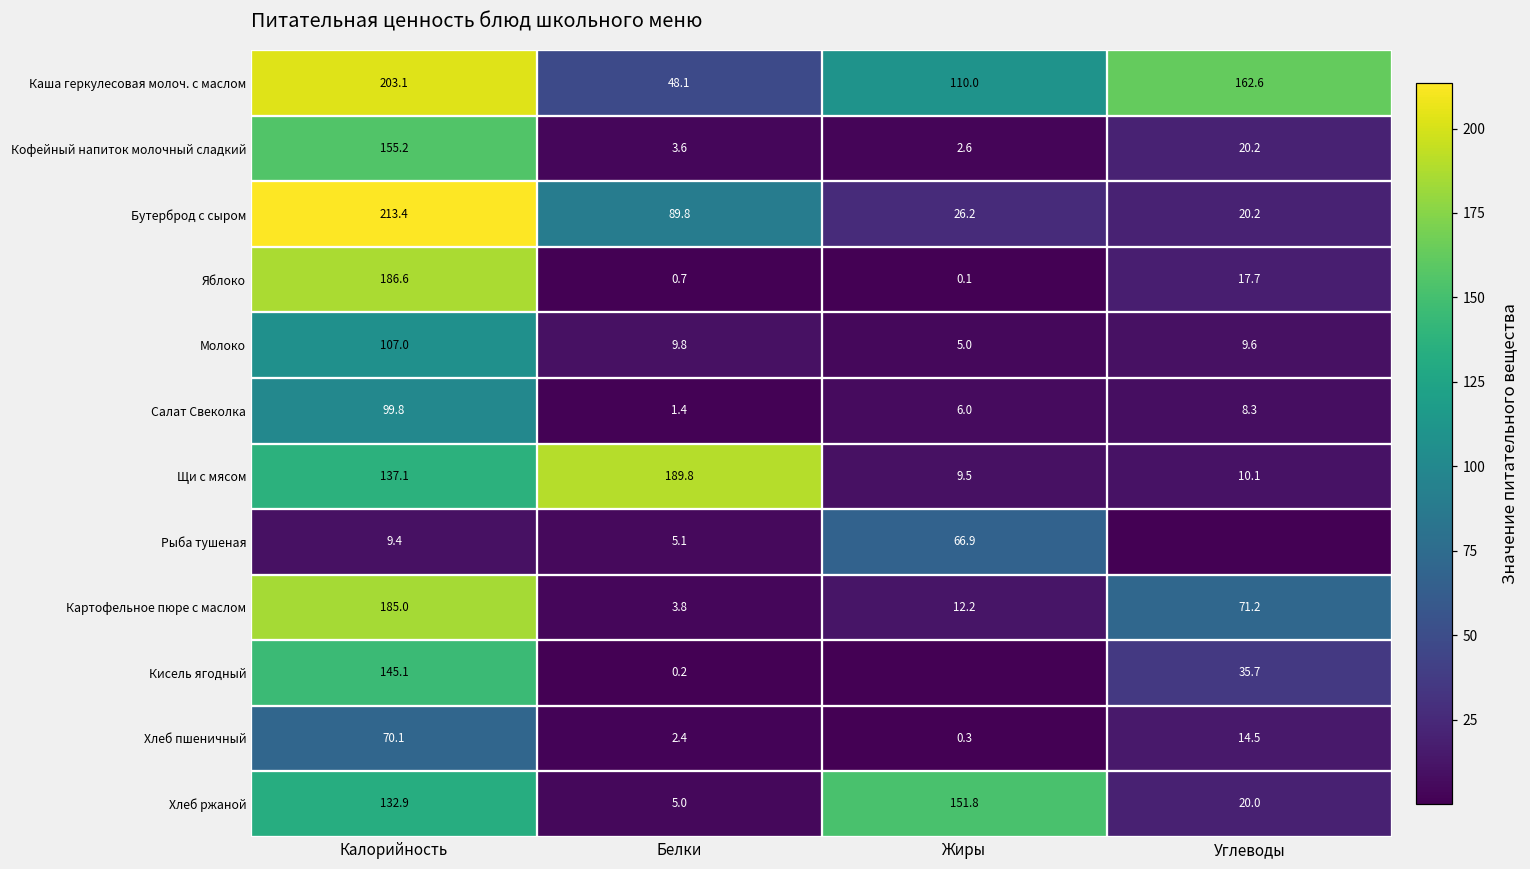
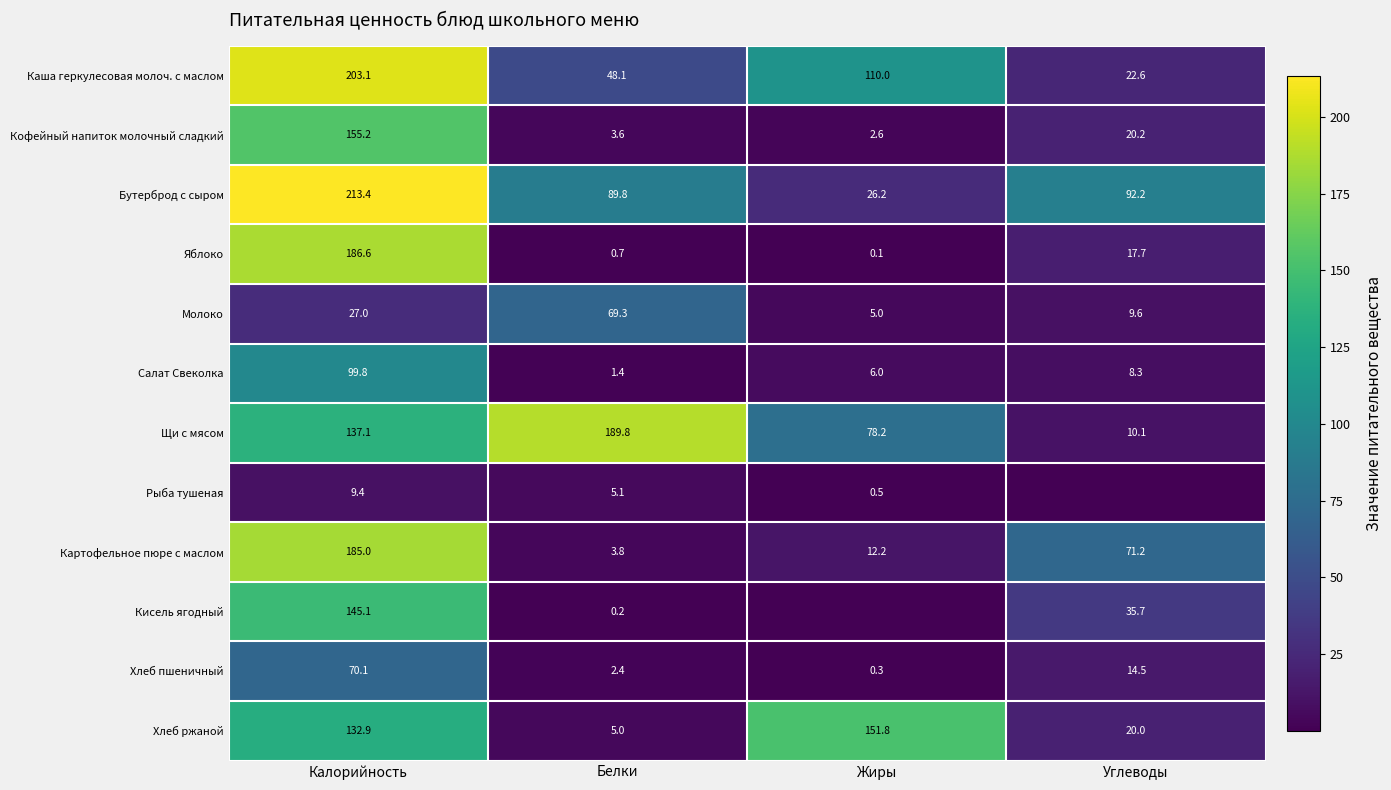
  {
    "Каша геркулесовая молоч. с маслом": {
      "Калорийность": 203.1,
      "Белки": 48.1,
      "Жиры": 110.0,
-     "Углеводы": 162.6
+     "Углеводы": 22.6
    },
    "Кофейный напиток молочный сладкий": {
      "Калорийность": 155.2,
      "Белки": 3.6,
      "Жиры": 2.6,
      "Углеводы": 20.2
    },
    "Бутерброд с сыром": {
      "Калорийность": 213.4,
      "Белки": 89.8,
      "Жиры": 26.2,
-     "Углеводы": 20.2
+     "Углеводы": 92.2
    },
    "Яблоко": {
      "Калорийность": 186.6,
      "Белки": 0.7,
      "Жиры": 0.1,
      "Углеводы": 17.7
    },
    "Молоко": {
-     "Калорийность": 107.0,
-     "Белки": 9.8,
+     "Калорийность": 27.0,
+     "Белки": 69.3,
      "Жиры": 5.0,
      "Углеводы": 9.6
    },
    "Салат Свеколка": {
      "Калорийность": 99.8,
      "Белки": 1.4,
      "Жиры": 6.0,
      "Углеводы": 8.3
    },
    "Щи с мясом": {
      "Калорийность": 137.1,
      "Белки": 189.8,
-     "Жиры": 9.5,
+     "Жиры": 78.2,
      "Углеводы": 10.1
    },
    "Рыба тушеная": {
      "Калорийность": 9.4,
      "Белки": 5.1,
-     "Жиры": 66.9
+     "Жиры": 0.5
    },
    "Картофельное пюре с маслом": {
      "Калорийность": 185.0,
      "Белки": 3.8,
      "Жиры": 12.2,
      "Углеводы": 71.2
    },
    "Кисель ягодный": {
      "Калорийность": 145.1,
      "Белки": 0.2,
      "Углеводы": 35.7
    },
    "Хлеб пшеничный": {
      "Калорийность": 70.1,
      "Белки": 2.4,
      "Жиры": 0.3,
      "Углеводы": 14.5
    },
    "Хлеб ржаной": {
      "Калорийность": 132.9,
      "Белки": 5.0,
      "Жиры": 151.8,
      "Углеводы": 20.0
    }
  }
